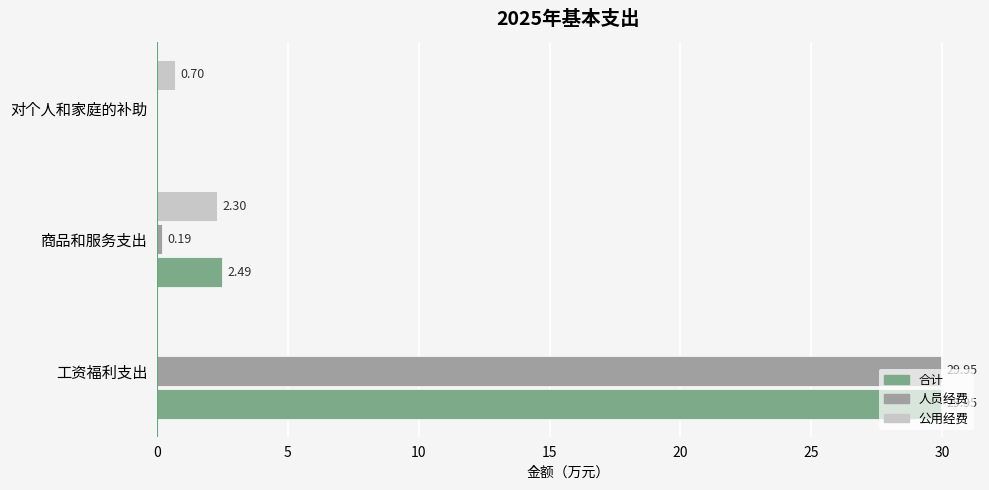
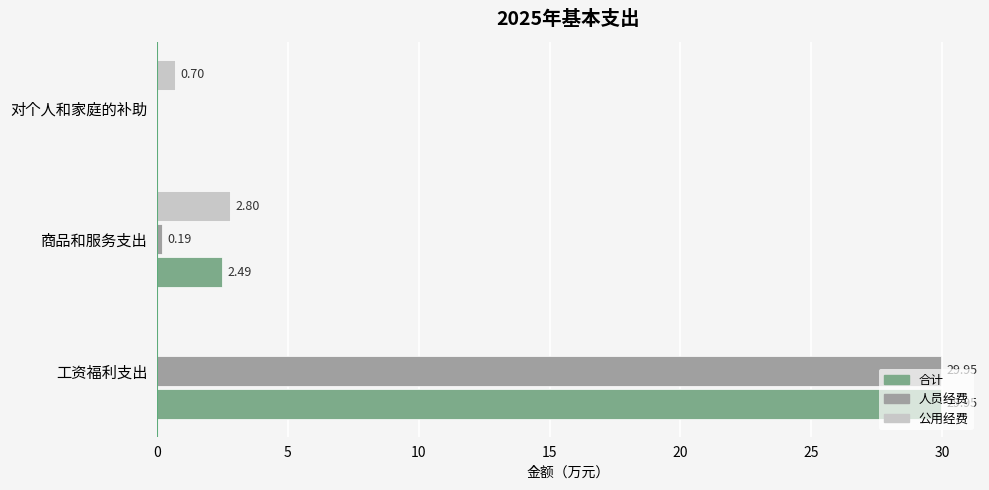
  {
    "公用经费": {
      "对个人和家庭的补助": 0.70,
-     "商品和服务支出": 2.30
+     "商品和服务支出": 2.80
    }
  }
